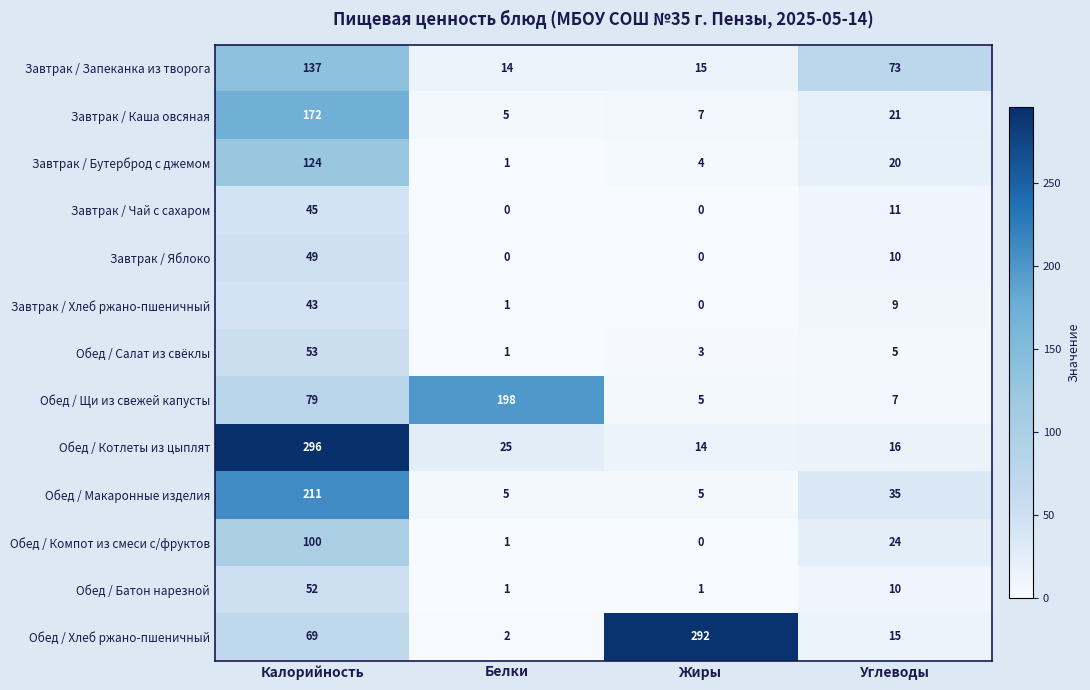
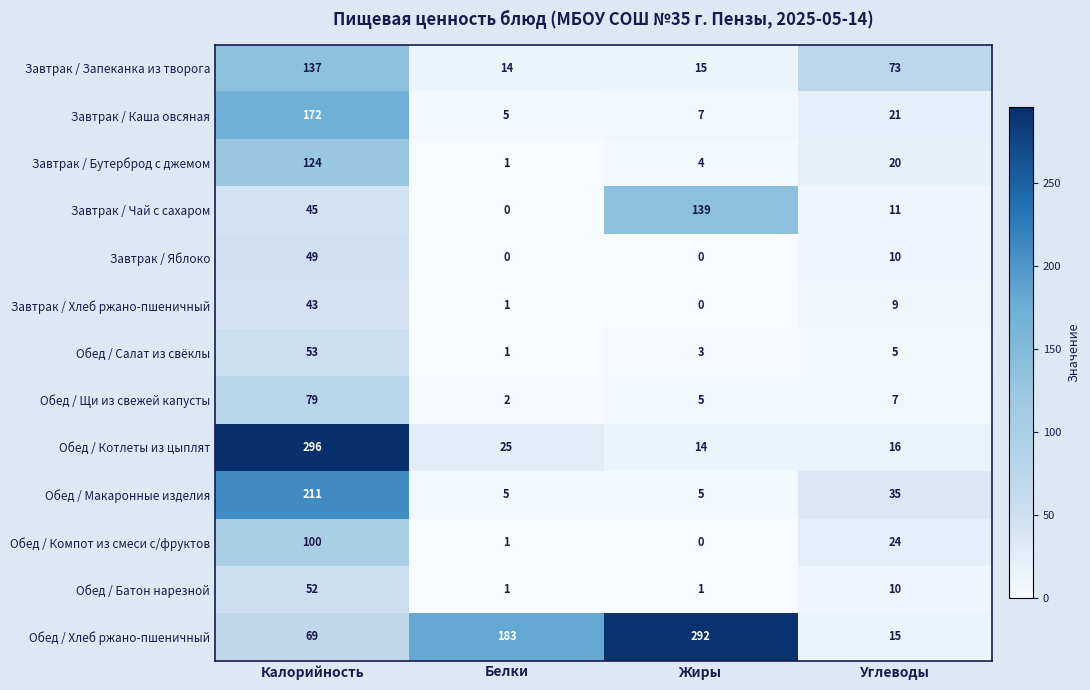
  {
    "Завтрак / Запеканка из творога": {
      "Калорийность": 137,
      "Белки": 14,
      "Жиры": 15,
      "Углеводы": 73
    },
    "Завтрак / Каша овсяная": {
      "Калорийность": 172,
      "Белки": 5,
      "Жиры": 7,
      "Углеводы": 21
    },
    "Завтрак / Бутерброд с джемом": {
      "Калорийность": 124,
      "Белки": 1,
      "Жиры": 4,
      "Углеводы": 20
    },
    "Завтрак / Чай с сахаром": {
      "Калорийность": 45,
      "Белки": 0,
-     "Жиры": 0,
+     "Жиры": 139,
      "Углеводы": 11
    },
    "Завтрак / Яблоко": {
      "Калорийность": 49,
      "Белки": 0,
      "Жиры": 0,
      "Углеводы": 10
    },
    "Завтрак / Хлеб ржано-пшеничный": {
      "Калорийность": 43,
      "Белки": 1,
      "Жиры": 0,
      "Углеводы": 9
    },
    "Обед / Салат из свёклы": {
      "Калорийность": 53,
      "Белки": 1,
      "Жиры": 3,
      "Углеводы": 5
    },
    "Обед / Щи из свежей капусты": {
      "Калорийность": 79,
-     "Белки": 198,
+     "Белки": 2,
      "Жиры": 5,
      "Углеводы": 7
    },
    "Обед / Котлеты из цыплят": {
      "Калорийность": 296,
      "Белки": 25,
      "Жиры": 14,
      "Углеводы": 16
    },
    "Обед / Макаронные изделия": {
      "Калорийность": 211,
      "Белки": 5,
      "Жиры": 5,
      "Углеводы": 35
    },
    "Обед / Компот из смеси с/фруктов": {
      "Калорийность": 100,
      "Белки": 1,
      "Жиры": 0,
      "Углеводы": 24
    },
    "Обед / Батон нарезной": {
      "Калорийность": 52,
      "Белки": 1,
      "Жиры": 1,
      "Углеводы": 10
    },
    "Обед / Хлеб ржано-пшеничный": {
      "Калорийность": 69,
-     "Белки": 2,
+     "Белки": 183,
      "Жиры": 292,
      "Углеводы": 15
    }
  }
